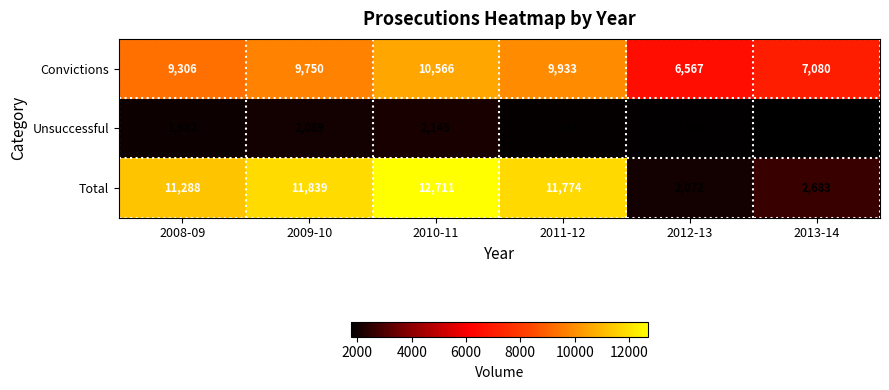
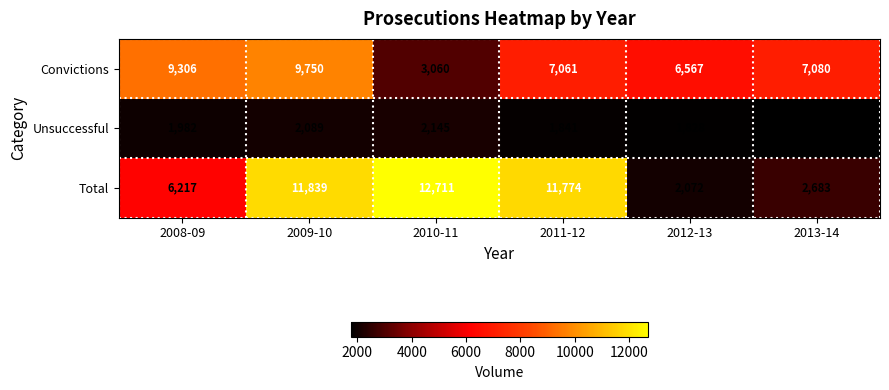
  {
    "Convictions": {
      "2008-09": "9,306",
      "2009-10": "9,750",
-     "2010-11": "10,566",
-     "2011-12": "9,933",
+     "2010-11": "3,060",
+     "2011-12": "7,061",
      "2012-13": "6,567",
      "2013-14": "7,080"
    },
    "Total": {
-     "2008-09": "11,288",
+     "2008-09": "6,217",
      "2009-10": "11,839",
      "2010-11": "12,711",
      "2011-12": "11,774",
      "2013-14": "2,683"
    }
  }
